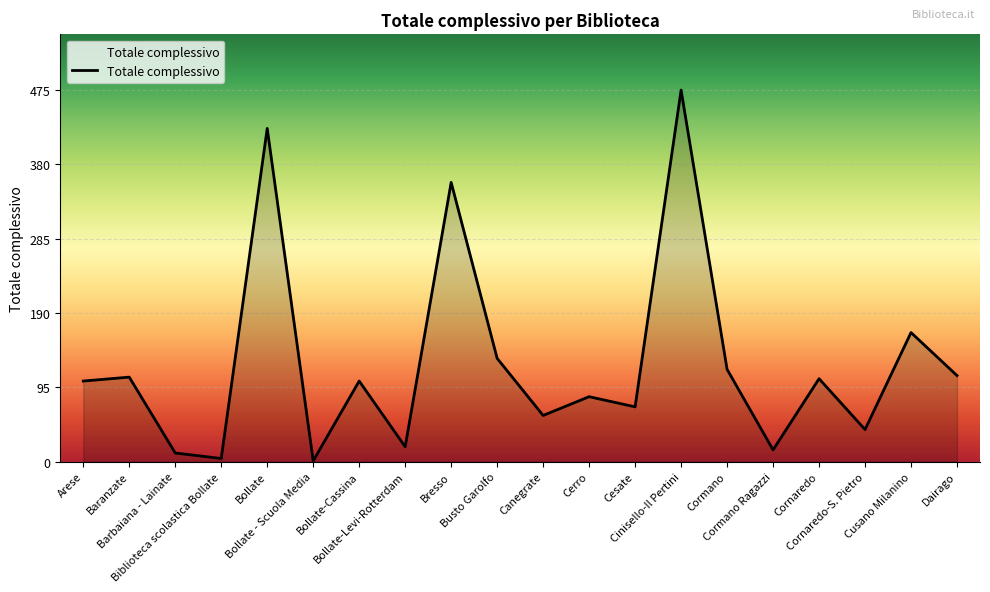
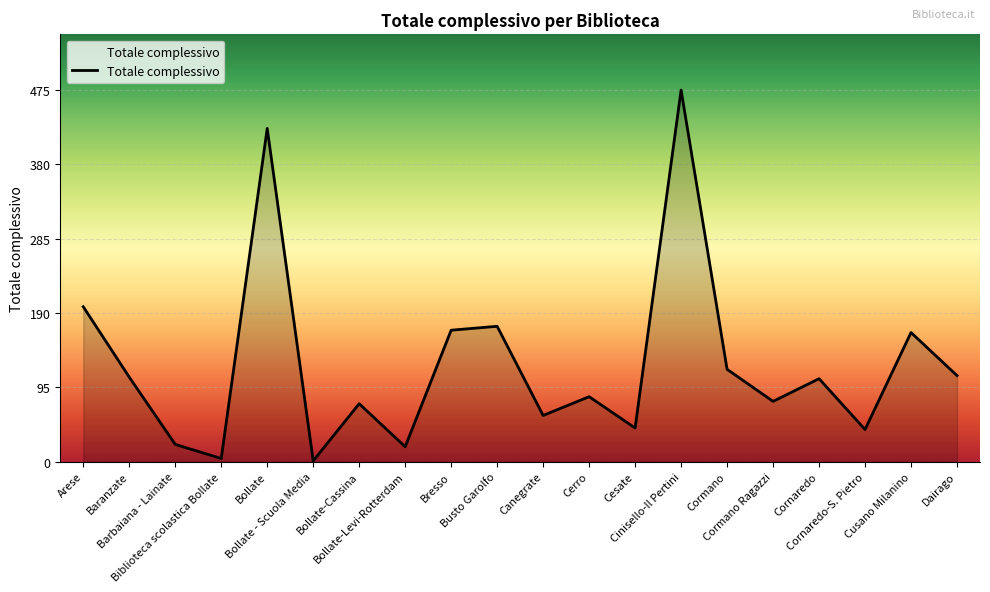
  {
-   "Arese": 100,
+   "Arese": 200,
    "Baranzate": 110,
-   "Barbaiana - Lainate": 10,
+   "Barbaiana - Lainate": 20,
    "Biblioteca scolastica Bollate": 0,
    "Bollate": 430,
    "Bollate - Scuola Media": 0,
-   "Bollate-Cassina": 100,
+   "Bollate-Cassina": 70,
    "Bollate-Levi-Rotterdam": 20,
-   "Bresso": 360,
-   "Busto Garolfo": 130,
+   "Bresso": 170,
+   "Busto Garolfo": 170,
    "Canegrate": 60,
    "Cerro": 80,
-   "Cesate": 70,
+   "Cesate": 40,
    "Cinisello-Il Pertini": 480,
    "Cormano": 120,
-   "Cormano Ragazzi": 20,
+   "Cormano Ragazzi": 80,
    "Cornaredo": 110,
    "Cornaredo-S. Pietro": 40,
    "Cusano Milanino": 170,
    "Dairago": 110
  }
